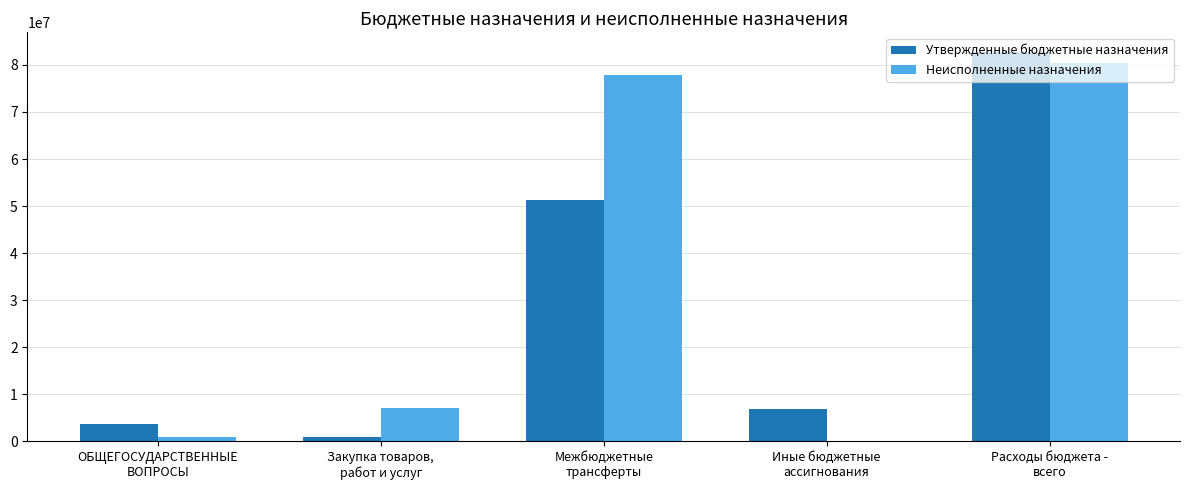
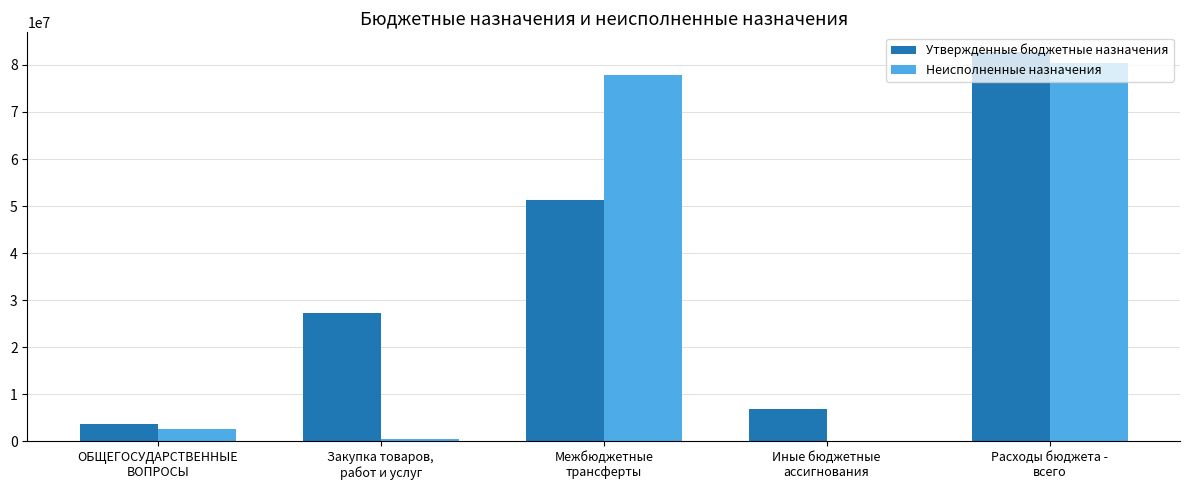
  {
    "Утвержденные бюджетные назначения": {
      "ОБЩЕГОСУДАРСТВЕННЫЕ ВОПРОСЫ": 4000000,
-     "Закупка товаров, работ и услуг": 1000000,
+     "Закупка товаров, работ и услуг": 27000000,
      "Межбюджетные трансферты": 51000000,
      "Иные бюджетные ассигнования": 7000000
    },
    "Неисполненные назначения": {
-     "ОБЩЕГОСУДАРСТВЕННЫЕ ВОПРОСЫ": 1000000,
-     "Закупка товаров, работ и услуг": 7000000,
+     "ОБЩЕГОСУДАРСТВЕННЫЕ ВОПРОСЫ": 3000000,
+     "Закупка товаров, работ и услуг": 1000000,
      "Межбюджетные трансферты": 78000000
    }
  }
